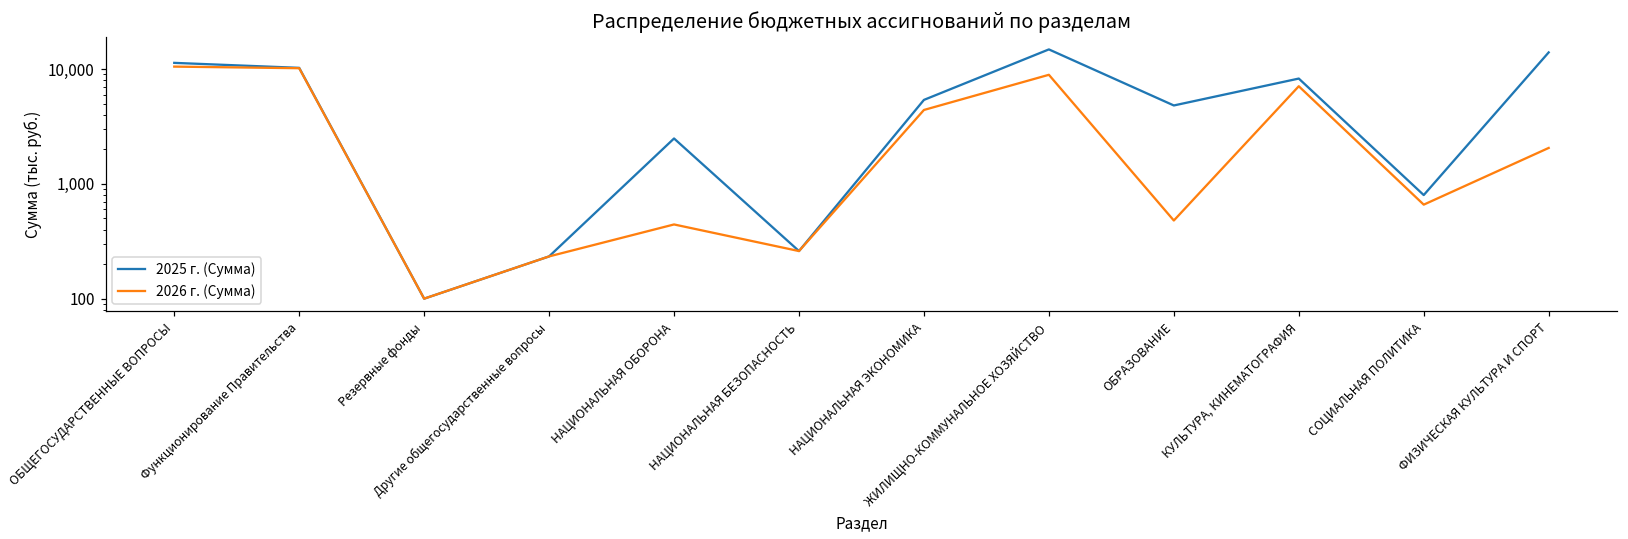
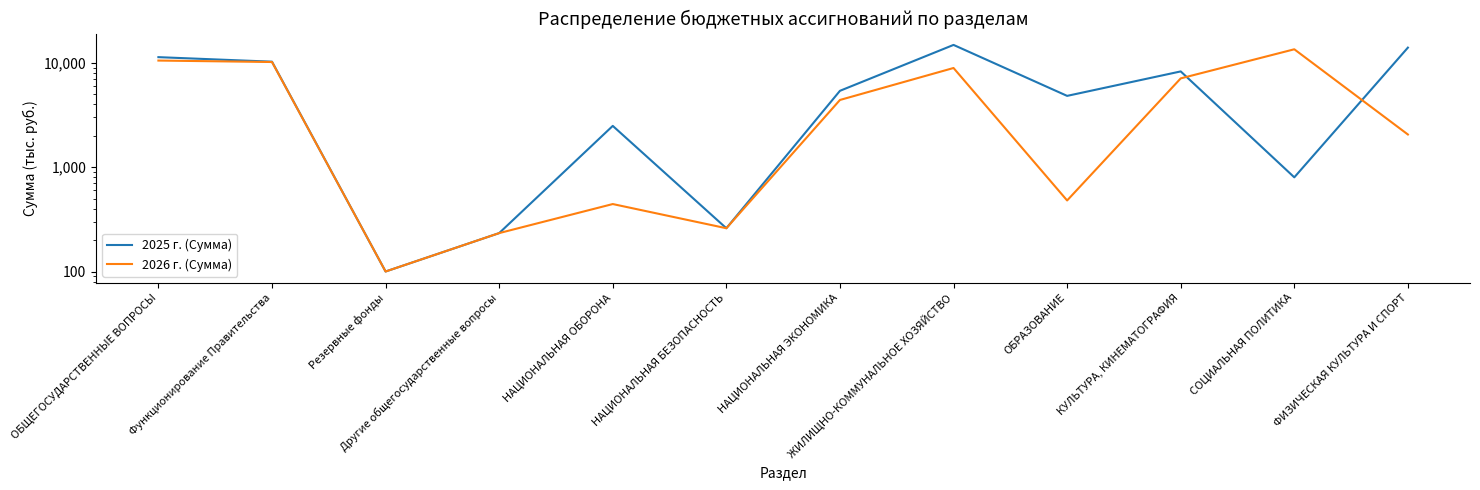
  {
    "2025 г. (Сумма)": {
      "ОБЩЕГОСУДАРСТВЕННЫЕ ВОПРОСЫ": "11,000",
      "НАЦИОНАЛЬНАЯ ОБОРОНА": "2,500",
      "НАЦИОНАЛЬНАЯ ЭКОНОМИКА": "5,000",
      "ЖИЛИЩНО-КОММУНАЛЬНОЕ ХОЗЯЙСТВО": "15,000",
      "ОБРАЗОВАНИЕ": "5,000",
      "КУЛЬТУРА, КИНЕМАТОГРАФИЯ": "8,000",
      "СОЦИАЛЬНАЯ ПОЛИТИКА": "800",
      "ФИЗИЧЕСКАЯ КУЛЬТУРА И СПОРТ": "14,000"
    },
    "2026 г. (Сумма)": {
      "ОБЩЕГОСУДАРСТВЕННЫЕ ВОПРОСЫ": "11,000",
      "НАЦИОНАЛЬНАЯ ОБОРОНА": "440",
      "НАЦИОНАЛЬНАЯ ЭКОНОМИКА": "4,400",
      "ЖИЛИЩНО-КОММУНАЛЬНОЕ ХОЗЯЙСТВО": "9,000",
      "ОБРАЗОВАНИЕ": "500",
      "КУЛЬТУРА, КИНЕМАТОГРАФИЯ": "7,000",
-     "СОЦИАЛЬНАЯ ПОЛИТИКА": "700",
+     "СОЦИАЛЬНАЯ ПОЛИТИКА": "14,000",
      "ФИЗИЧЕСКАЯ КУЛЬТУРА И СПОРТ": "2,100"
    }
  }
